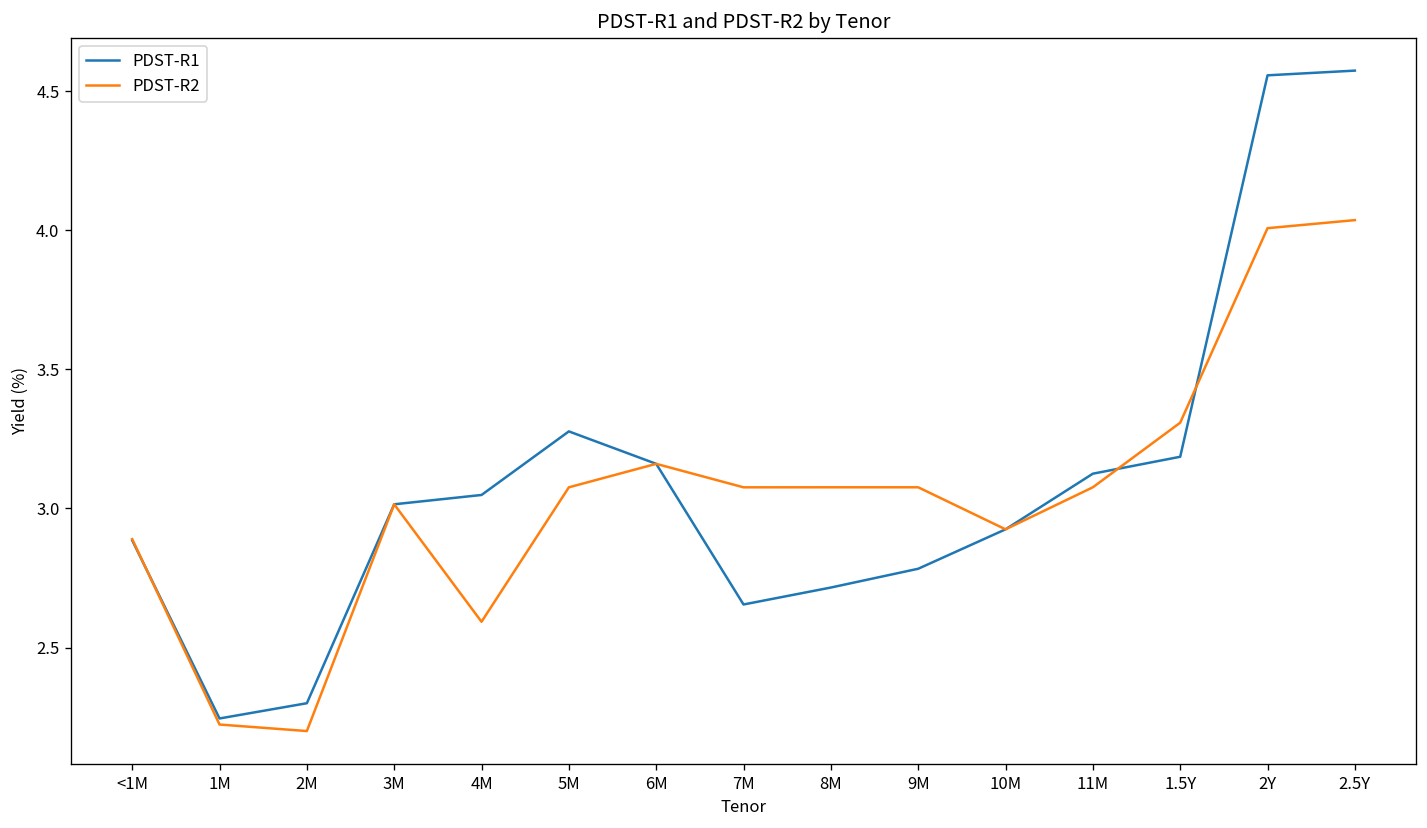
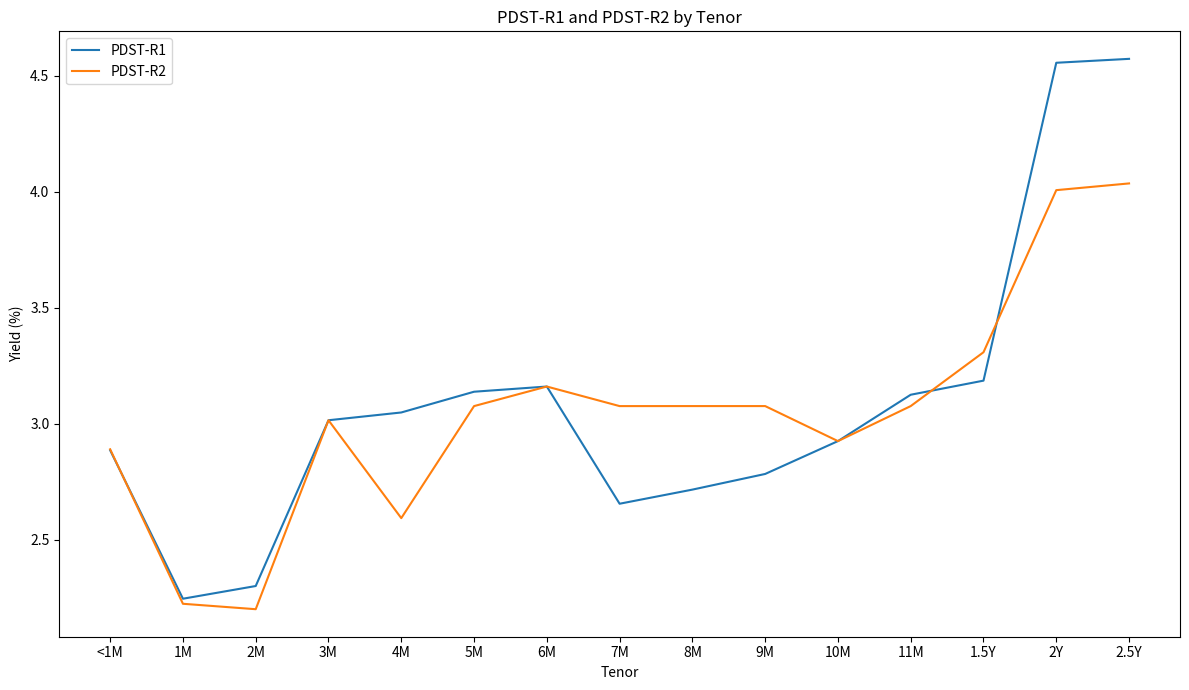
  {
    "PDST-R1": {
      "1M": 2.25,
      "2M": 2.30,
      "4M": 3.05,
-     "5M": 3.28,
+     "5M": 3.14,
      "7M": 2.65,
      "8M": 2.72,
      "9M": 2.78,
      "11M": 3.13,
      "1.5Y": 3.19,
      "2Y": 4.56,
      "2.5Y": 4.57
    },
    "PDST-R2": {
      "1M": 2.22,
      "2M": 2.20,
      "4M": 2.59,
      "5M": 3.08,
      "7M": 3.08,
      "8M": 3.08,
      "9M": 3.08,
      "11M": 3.08,
      "1.5Y": 3.31,
      "2Y": 4.01,
      "2.5Y": 4.04
    }
  }
